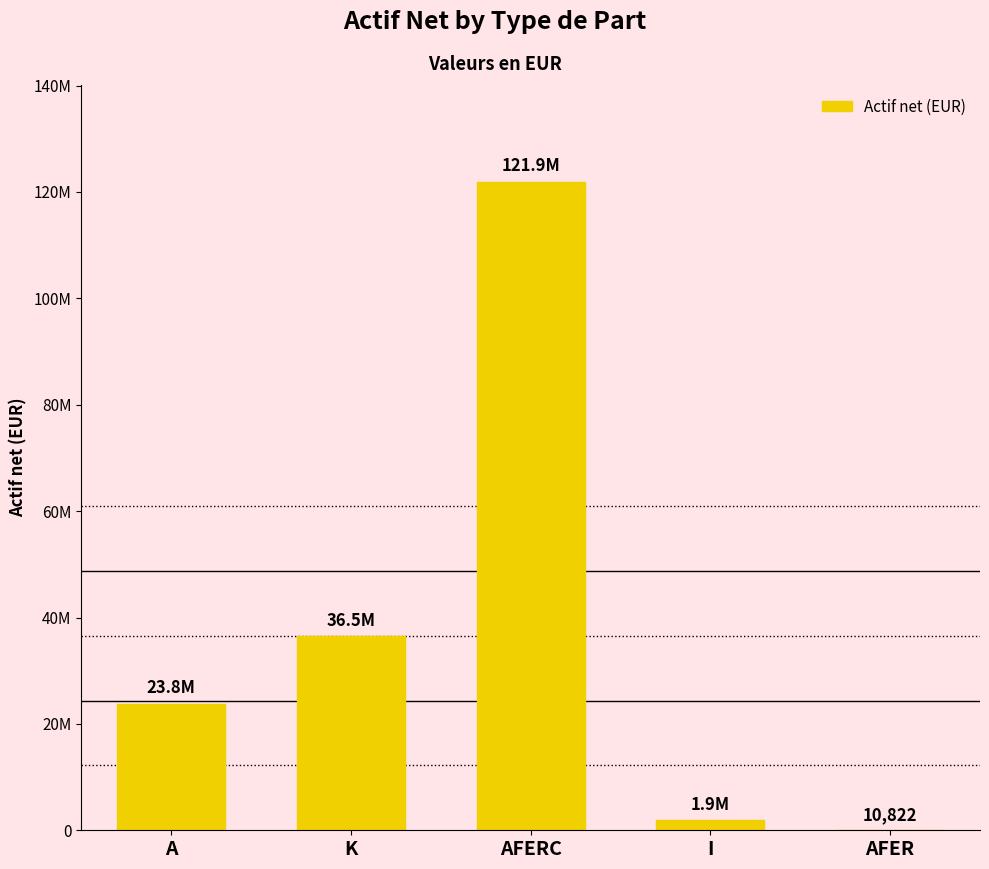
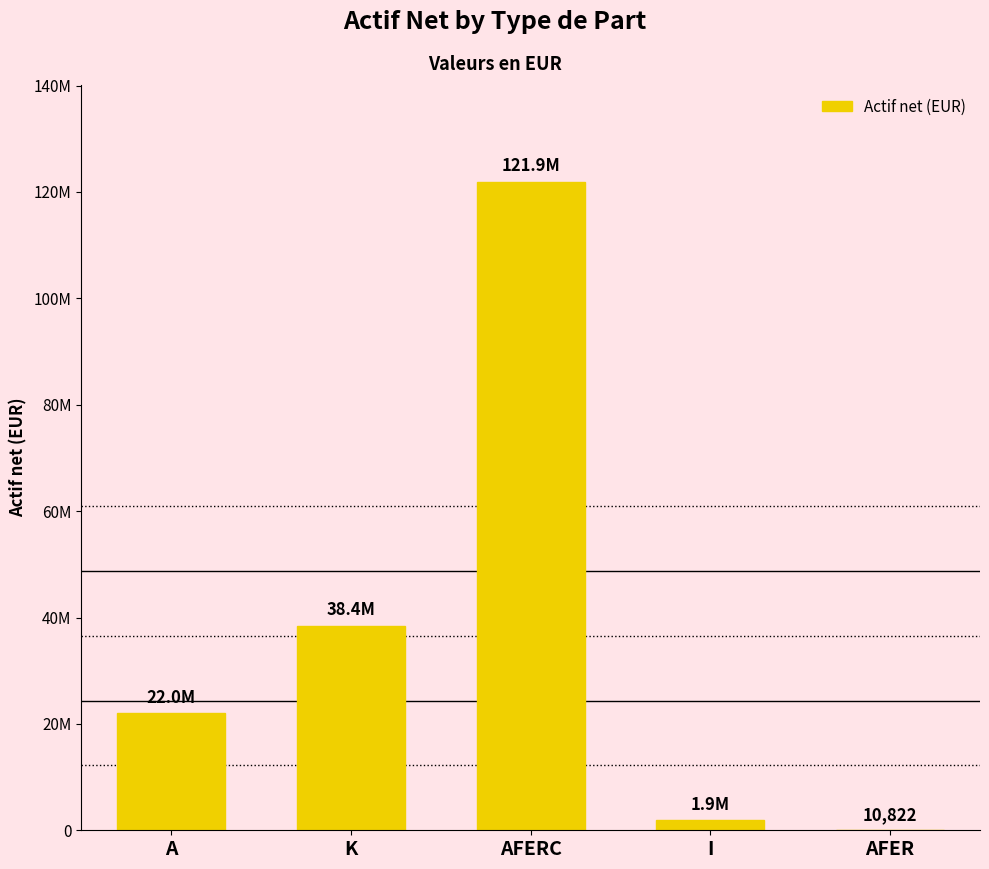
  {
-   "A": "23.8M",
-   "K": "36.5M",
+   "A": "22.0M",
+   "K": "38.4M",
    "AFERC": "121.9M",
    "I": "1.9M",
    "AFER": "10,822"
  }
